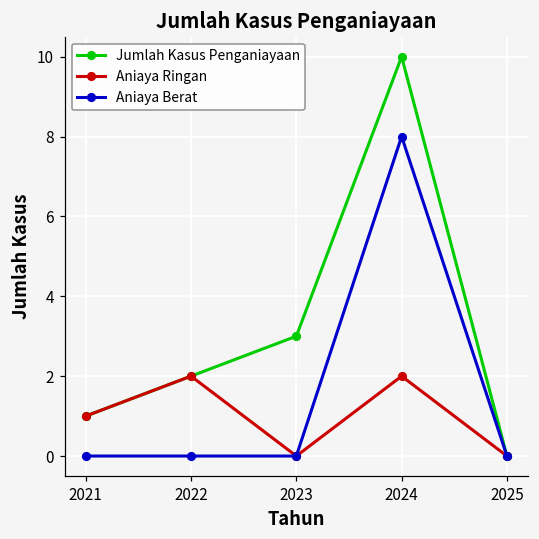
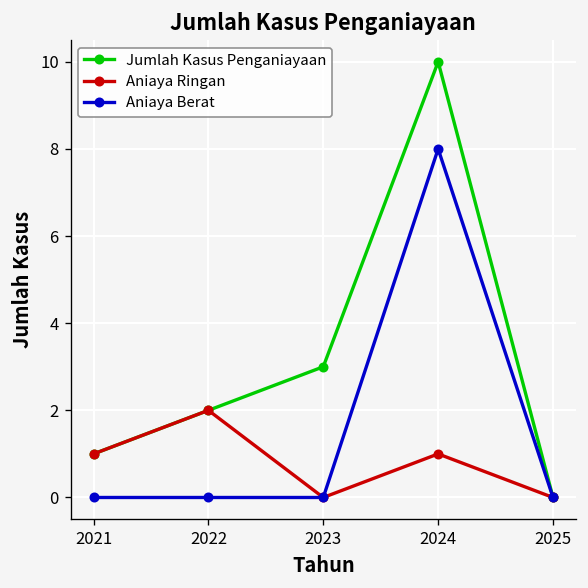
  {
    "Jumlah Kasus Penganiayaan": {
      "2023": 3,
      "2024": 10
    },
    "Aniaya Ringan": {
-     "2024": 2
+     "2024": 1
    },
    "Aniaya Berat": {
      "2021": 0,
      "2022": 0,
      "2024": 8
    }
  }
